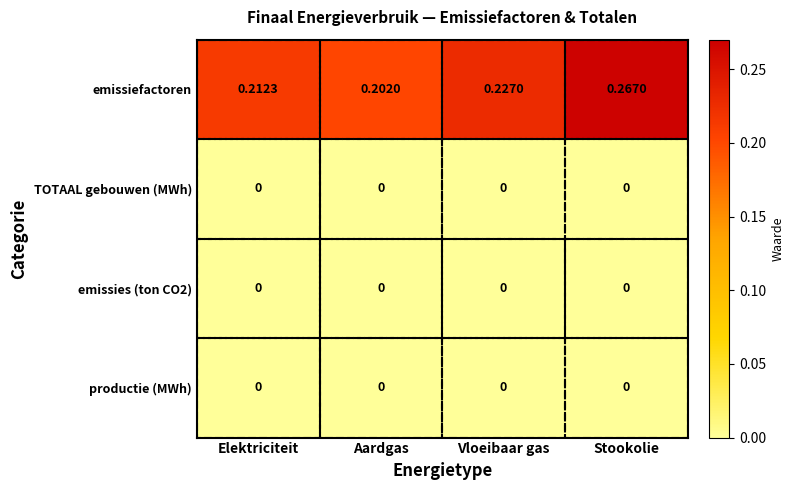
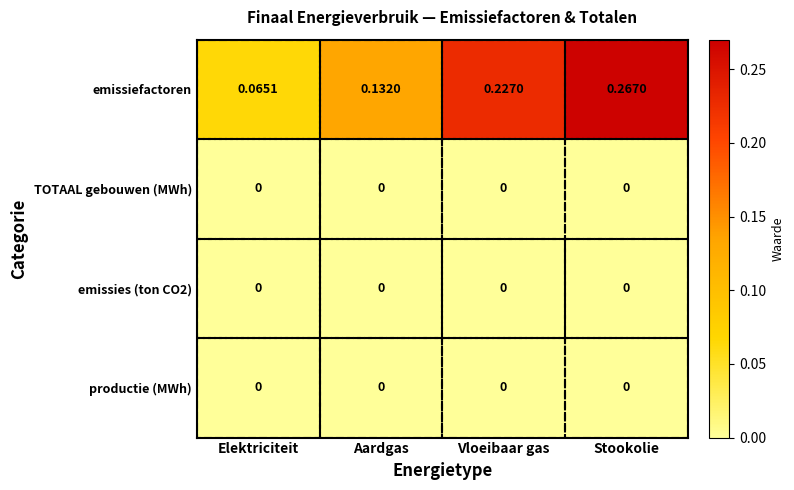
  {
    "emissiefactoren": {
-     "Elektriciteit": 0.2123,
-     "Aardgas": 0.2020,
+     "Elektriciteit": 0.0651,
+     "Aardgas": 0.1320,
      "Vloeibaar gas": 0.2270,
      "Stookolie": 0.2670
    },
    "TOTAAL gebouwen (MWh)": {
      "Elektriciteit": 0,
      "Aardgas": 0,
      "Vloeibaar gas": 0,
      "Stookolie": 0
    },
    "emissies (ton CO2)": {
      "Elektriciteit": 0,
      "Aardgas": 0,
      "Vloeibaar gas": 0,
      "Stookolie": 0
    },
    "productie (MWh)": {
      "Elektriciteit": 0,
      "Aardgas": 0,
      "Vloeibaar gas": 0,
      "Stookolie": 0
    }
  }
